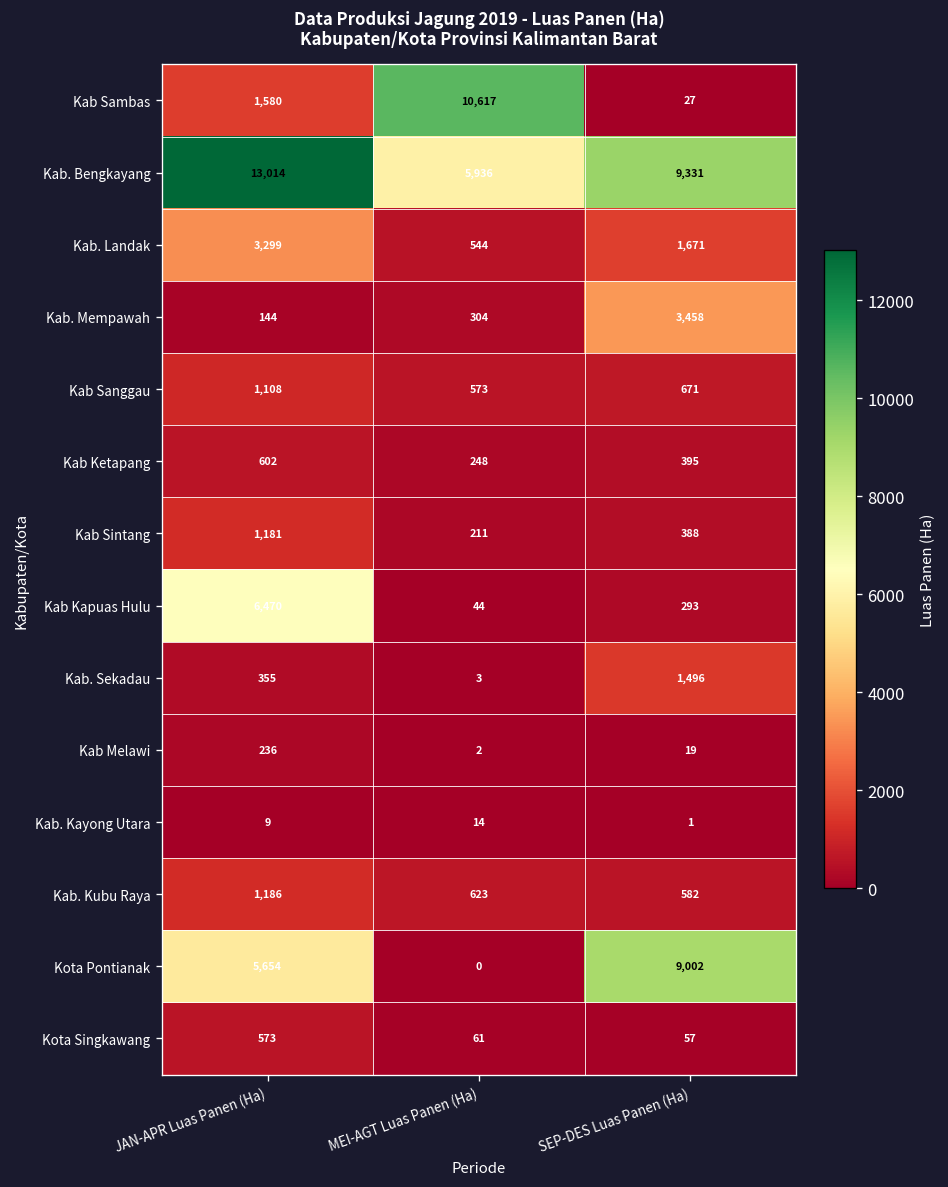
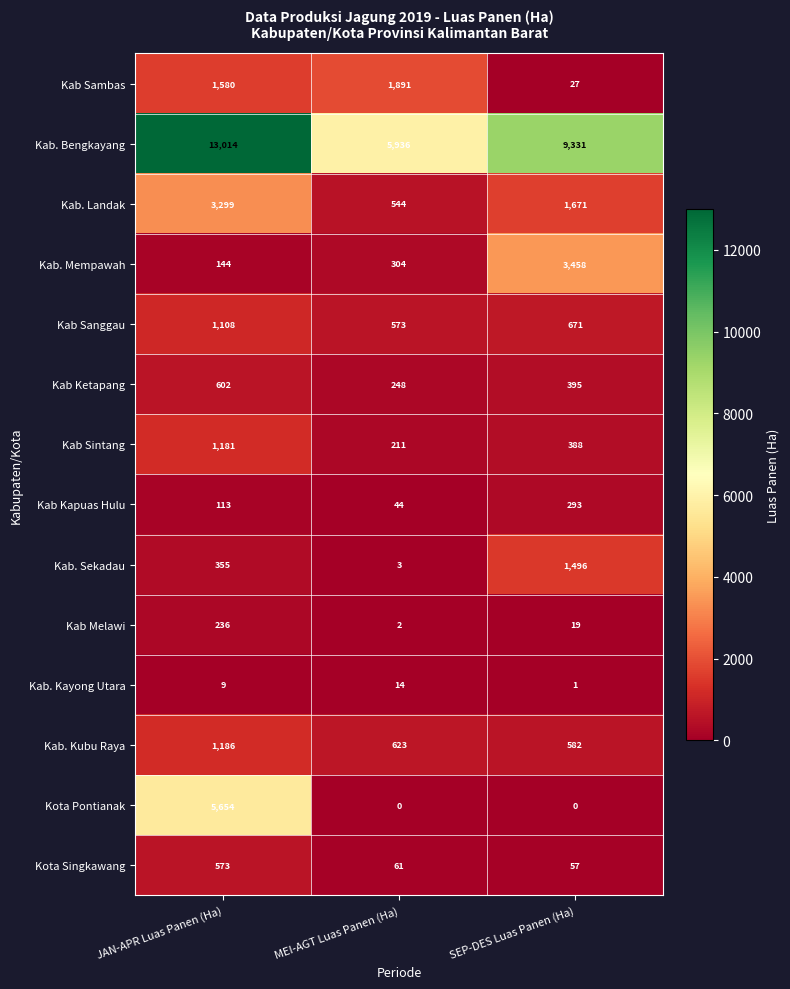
  {
    "Kab Sambas": {
      "JAN-APR Luas Panen (Ha)": "1,580",
-     "MEI-AGT Luas Panen (Ha)": "10,617",
+     "MEI-AGT Luas Panen (Ha)": "1,891",
      "SEP-DES Luas Panen (Ha)": "27"
    },
    "Kab. Bengkayang": {
      "JAN-APR Luas Panen (Ha)": "13,014",
      "MEI-AGT Luas Panen (Ha)": "5,936",
      "SEP-DES Luas Panen (Ha)": "9,331"
    },
    "Kab. Landak": {
      "JAN-APR Luas Panen (Ha)": "3,299",
      "MEI-AGT Luas Panen (Ha)": "544",
      "SEP-DES Luas Panen (Ha)": "1,671"
    },
    "Kab. Mempawah": {
      "JAN-APR Luas Panen (Ha)": "144",
      "MEI-AGT Luas Panen (Ha)": "304",
      "SEP-DES Luas Panen (Ha)": "3,458"
    },
    "Kab Sanggau": {
      "JAN-APR Luas Panen (Ha)": "1,108",
      "MEI-AGT Luas Panen (Ha)": "573",
      "SEP-DES Luas Panen (Ha)": "671"
    },
    "Kab Ketapang": {
      "JAN-APR Luas Panen (Ha)": "602",
      "MEI-AGT Luas Panen (Ha)": "248",
      "SEP-DES Luas Panen (Ha)": "395"
    },
    "Kab Sintang": {
      "JAN-APR Luas Panen (Ha)": "1,181",
      "MEI-AGT Luas Panen (Ha)": "211",
      "SEP-DES Luas Panen (Ha)": "388"
    },
    "Kab Kapuas Hulu": {
-     "JAN-APR Luas Panen (Ha)": "6,470",
+     "JAN-APR Luas Panen (Ha)": "113",
      "MEI-AGT Luas Panen (Ha)": "44",
      "SEP-DES Luas Panen (Ha)": "293"
    },
    "Kab. Sekadau": {
      "JAN-APR Luas Panen (Ha)": "355",
      "MEI-AGT Luas Panen (Ha)": "3",
      "SEP-DES Luas Panen (Ha)": "1,496"
    },
    "Kab Melawi": {
      "JAN-APR Luas Panen (Ha)": "236",
      "MEI-AGT Luas Panen (Ha)": "2",
      "SEP-DES Luas Panen (Ha)": "19"
    },
    "Kab. Kayong Utara": {
      "JAN-APR Luas Panen (Ha)": "9",
      "MEI-AGT Luas Panen (Ha)": "14",
      "SEP-DES Luas Panen (Ha)": "1"
    },
    "Kab. Kubu Raya": {
      "JAN-APR Luas Panen (Ha)": "1,186",
      "MEI-AGT Luas Panen (Ha)": "623",
      "SEP-DES Luas Panen (Ha)": "582"
    },
    "Kota Pontianak": {
      "JAN-APR Luas Panen (Ha)": "5,654",
      "MEI-AGT Luas Panen (Ha)": "0",
-     "SEP-DES Luas Panen (Ha)": "9,002"
+     "SEP-DES Luas Panen (Ha)": "0"
    },
    "Kota Singkawang": {
      "JAN-APR Luas Panen (Ha)": "573",
      "MEI-AGT Luas Panen (Ha)": "61",
      "SEP-DES Luas Panen (Ha)": "57"
    }
  }
